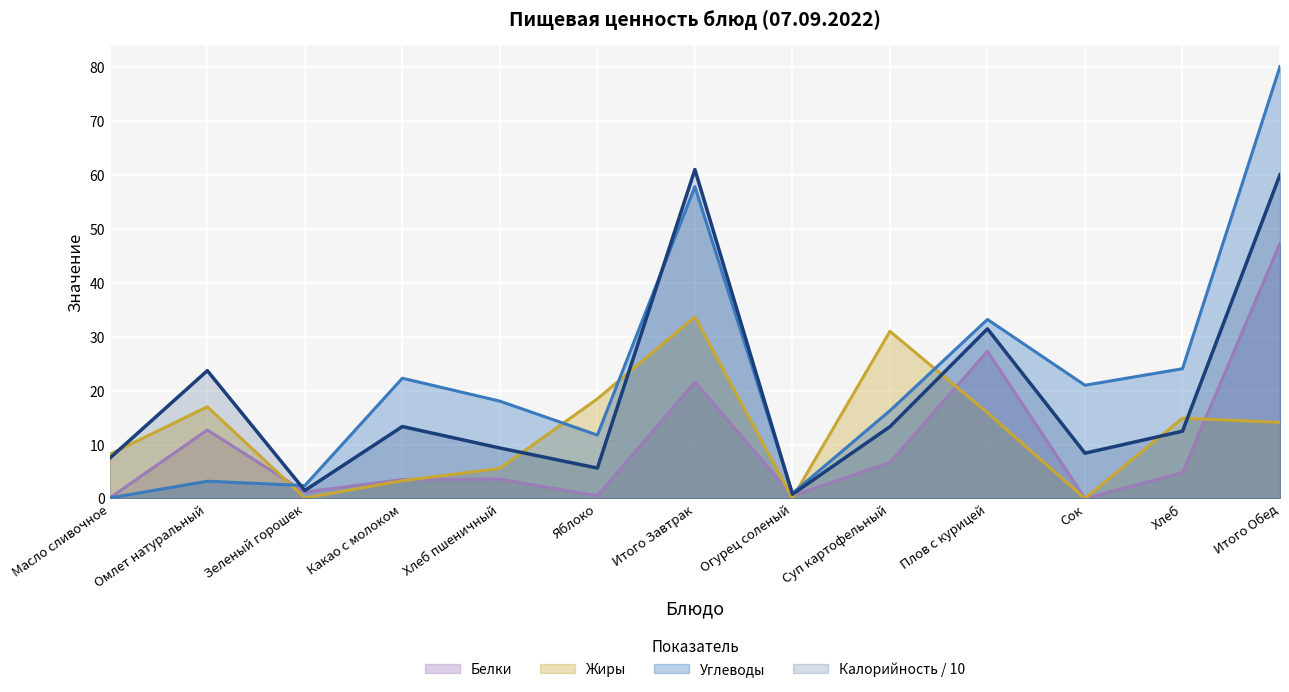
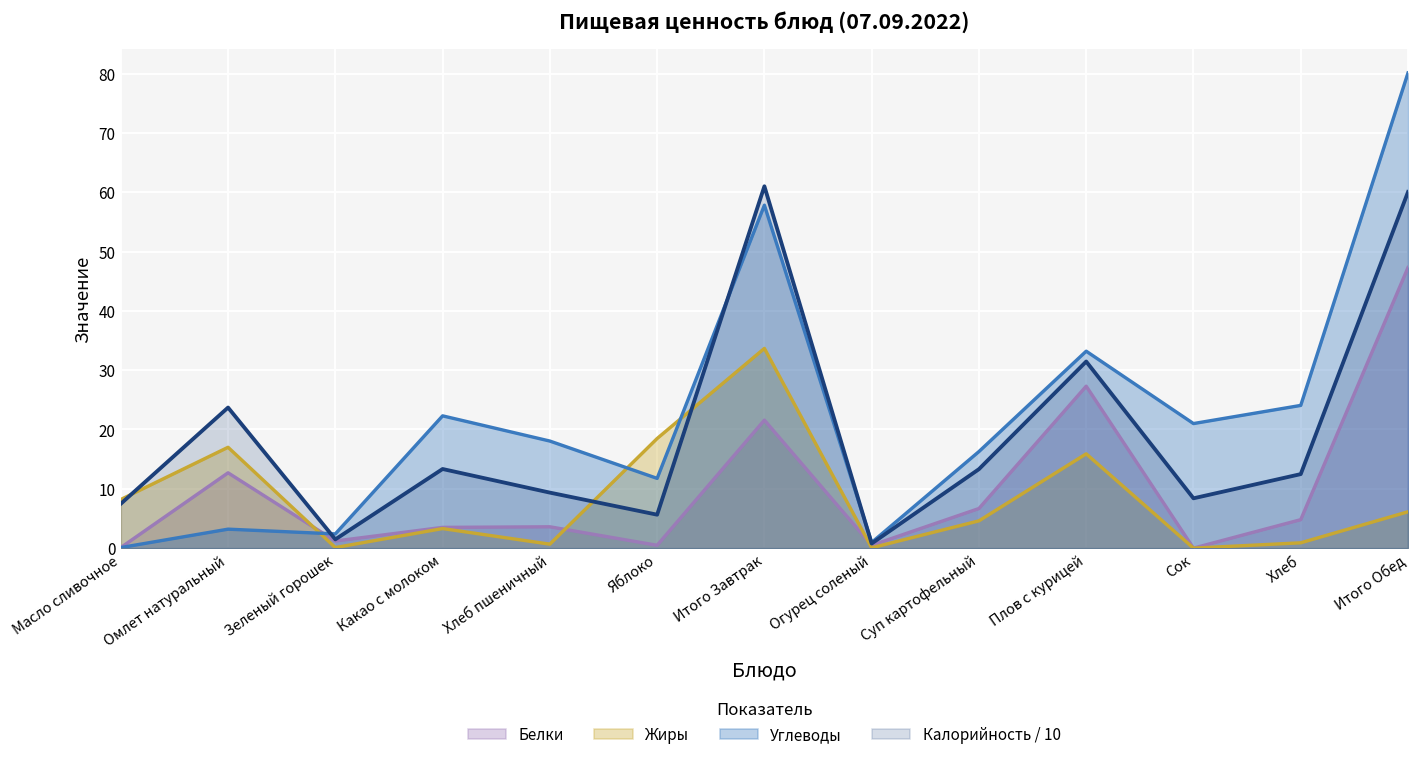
  {
    "Жиры": {
      "Масло сливочное": 8,
      "Омлет натуральный": 17,
      "Зеленый горошек": 0,
-     "Хлеб пшеничный": 6,
+     "Хлеб пшеничный": 1,
      "Яблоко": 18,
      "Итого Завтрак": 34,
-     "Суп картофельный": 31,
+     "Суп картофельный": 5,
      "Плов с курицей": 16,
-     "Хлеб": 15,
-     "Итого Обед": 14
+     "Хлеб": 1,
+     "Итого Обед": 6
    }
  }
